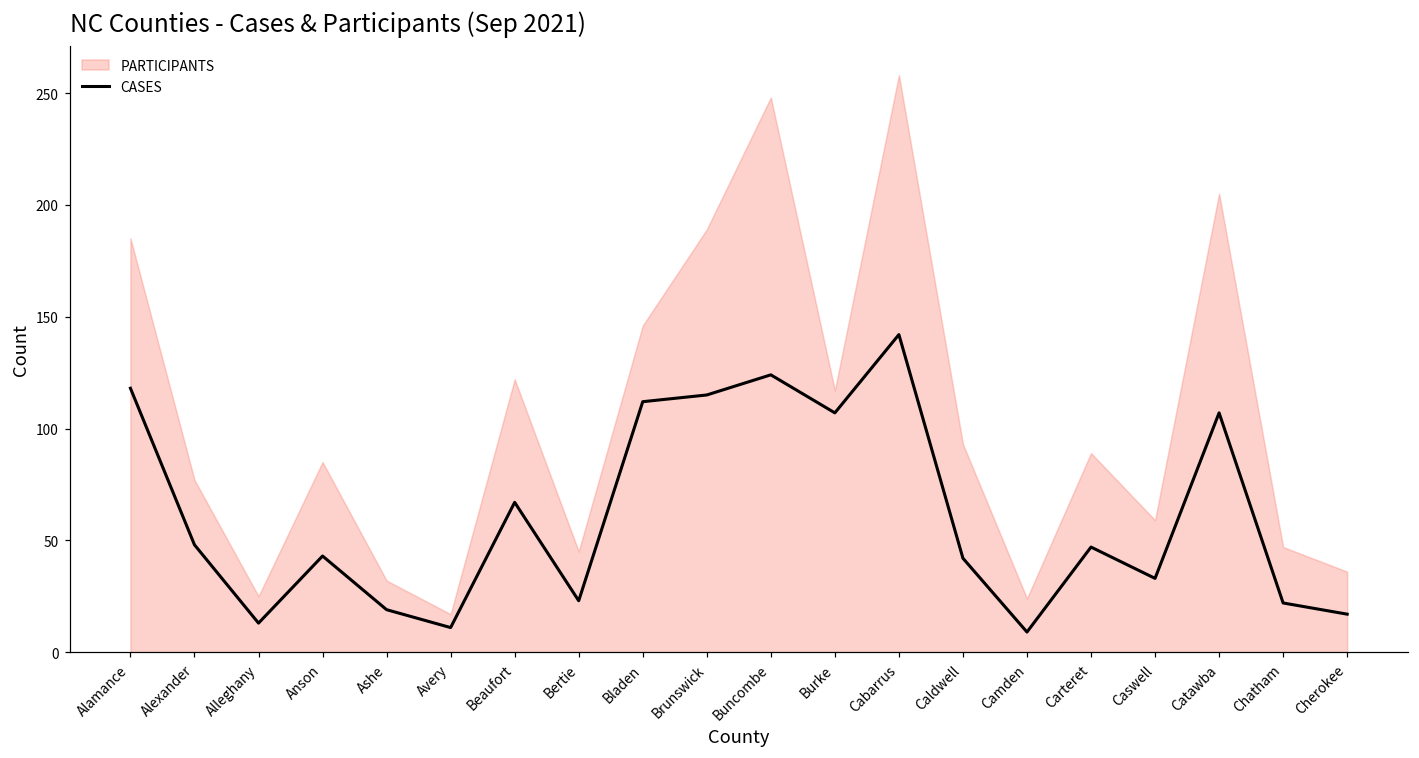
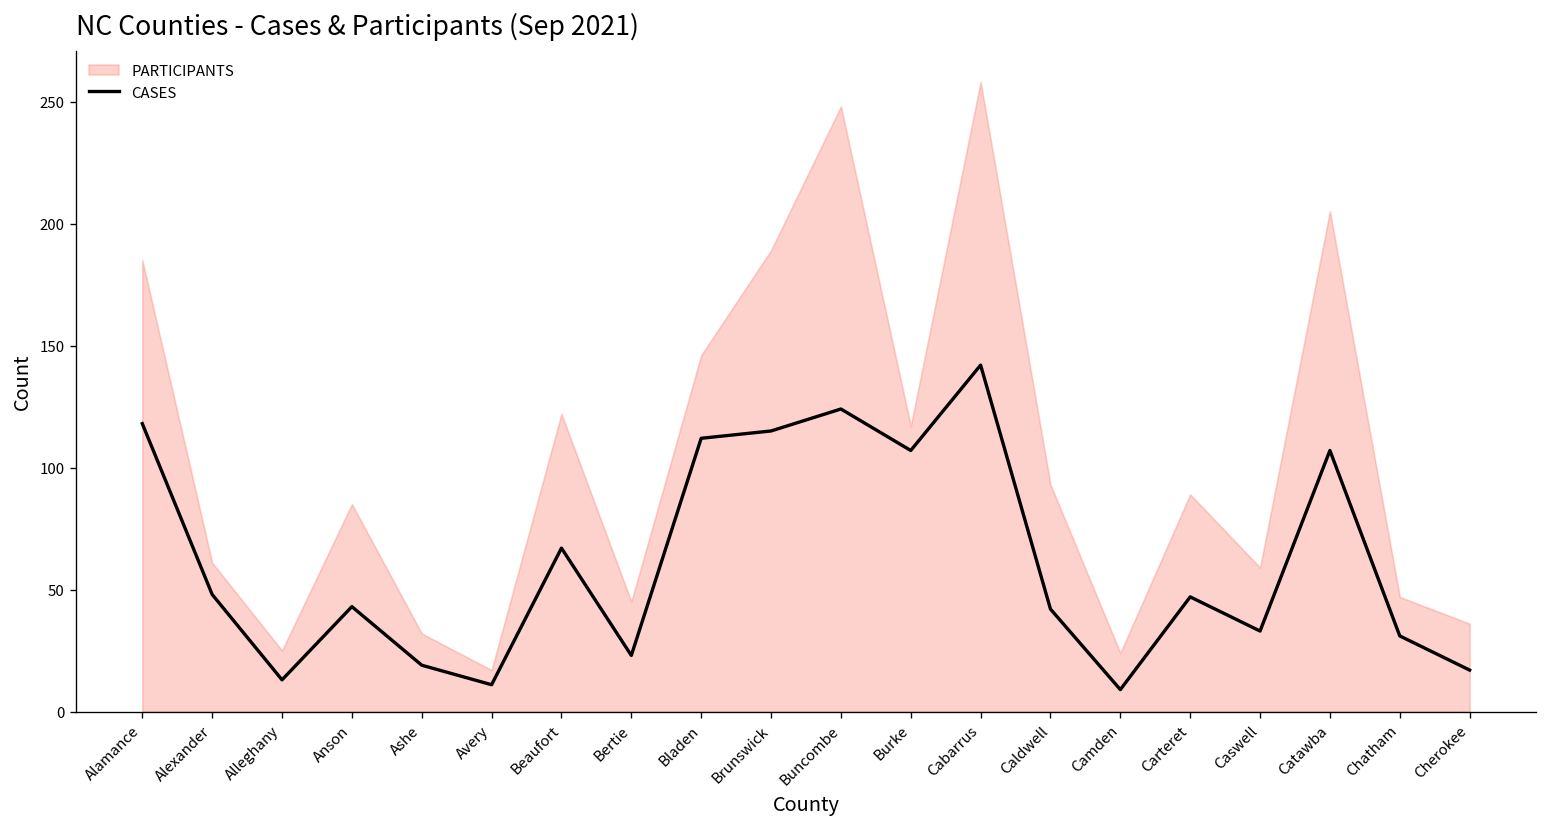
  {
    "CASES": {
      "Alamance": 118,
      "Alexander": 48,
      "Alleghany": 13,
      "Anson": 43,
      "Ashe": 19,
      "Avery": 11,
      "Beaufort": 67,
      "Bertie": 23,
      "Bladen": 112,
      "Brunswick": 115,
      "Buncombe": 124,
      "Burke": 107,
      "Cabarrus": 142,
      "Caldwell": 42,
      "Camden": 9,
      "Carteret": 47,
      "Caswell": 33,
      "Catawba": 107,
-     "Chatham": 22,
+     "Chatham": 31,
      "Cherokee": 17
    },
    "PARTICIPANTS": {
      "Alamance": 185,
-     "Alexander": 77,
+     "Alexander": 61,
      "Alleghany": 25,
      "Anson": 85,
      "Ashe": 32,
      "Avery": 17,
      "Beaufort": 122,
      "Bertie": 45,
      "Bladen": 146,
      "Brunswick": 189,
      "Buncombe": 248,
      "Burke": 117,
      "Cabarrus": 258,
      "Caldwell": 93,
      "Camden": 24,
      "Carteret": 89,
      "Caswell": 59,
      "Catawba": 205,
      "Chatham": 47,
      "Cherokee": 36
    }
  }
